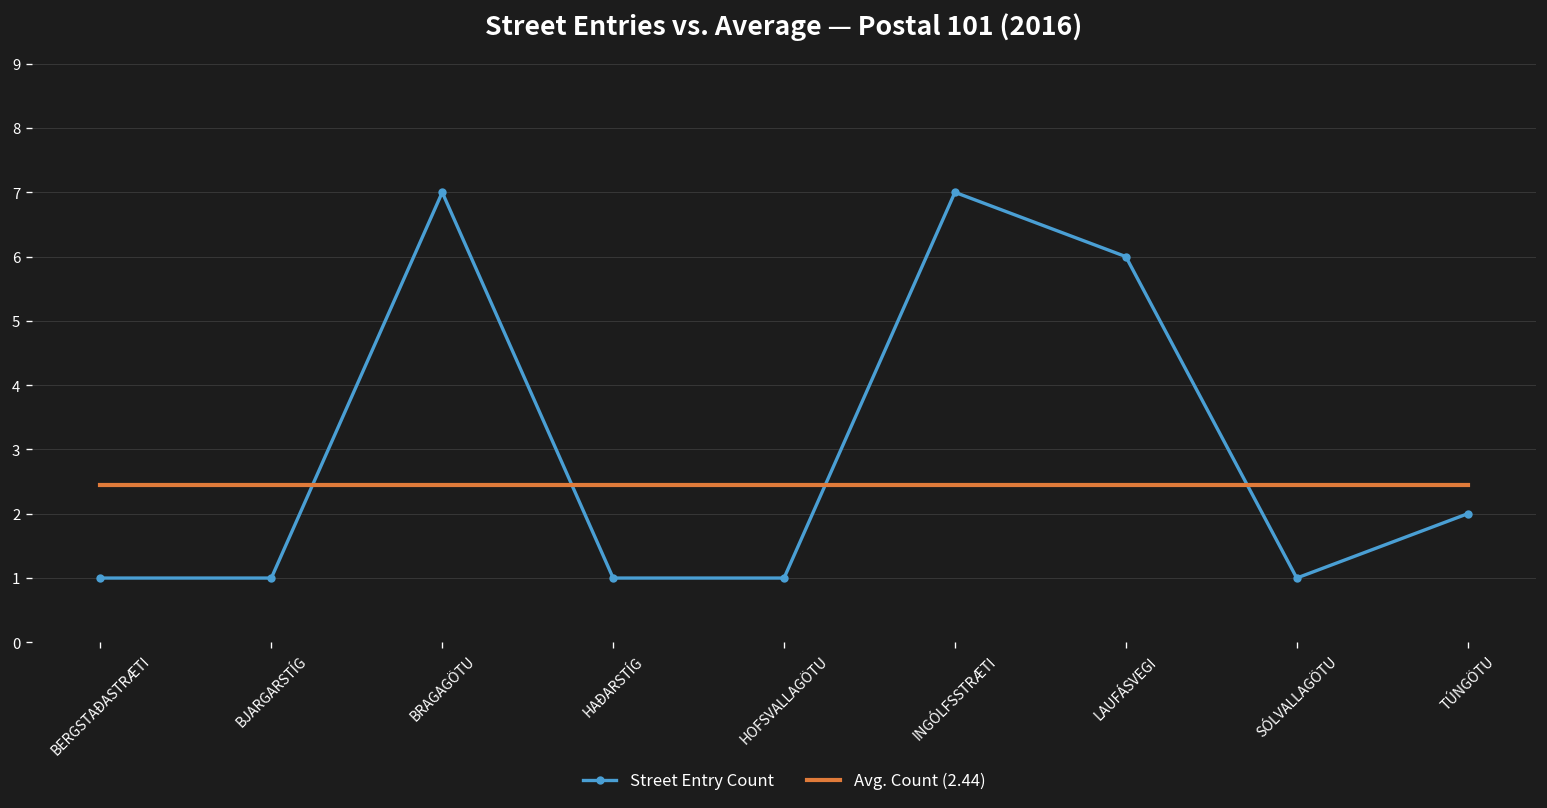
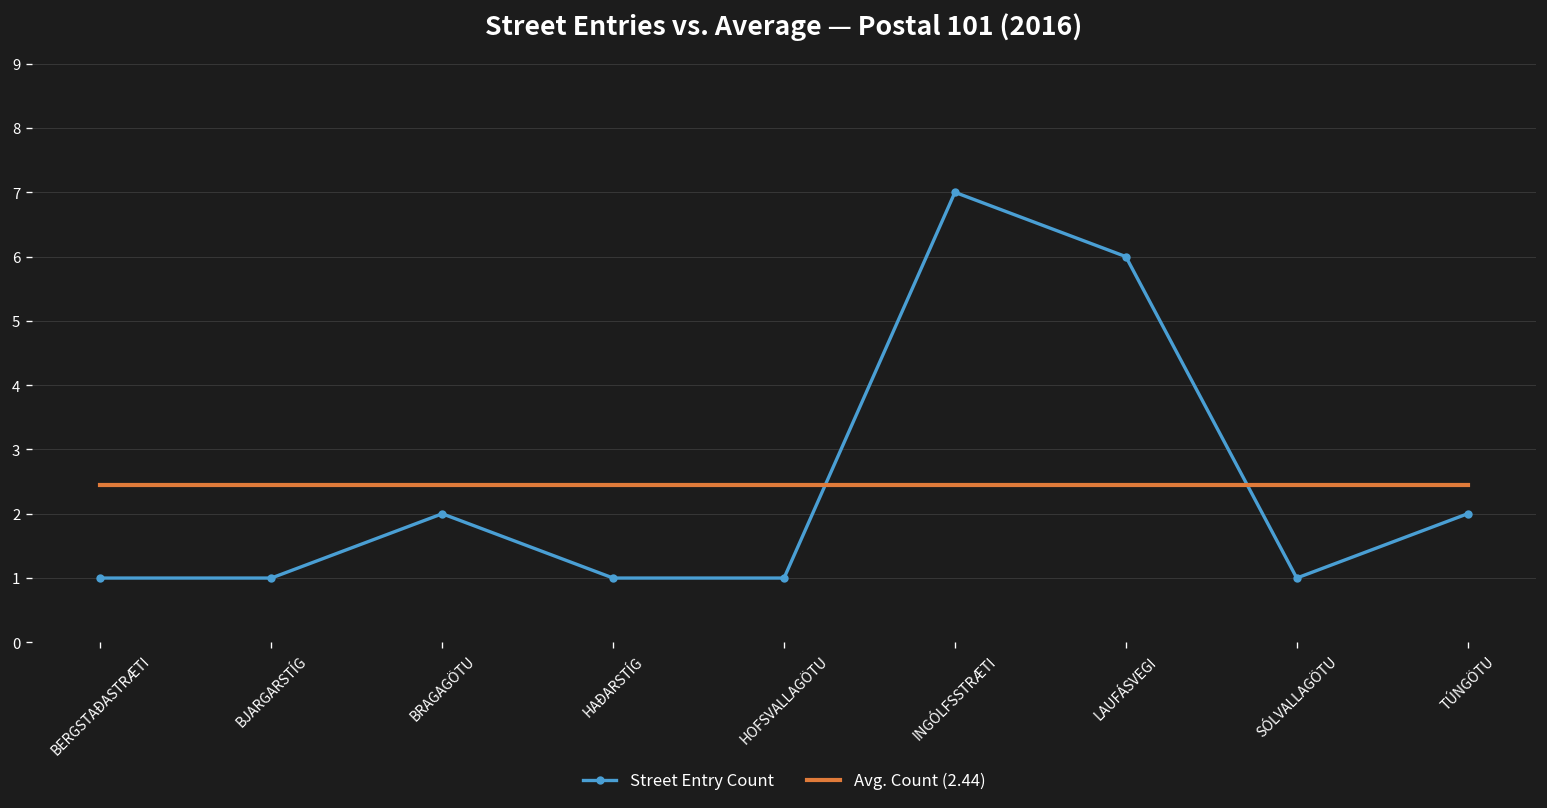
  {
    "Street Entry Count": {
      "BERGSTAÐASTRÆTI": 1,
      "BJARGARSTÍG": 1,
-     "BRAGAGÖTU": 7,
+     "BRAGAGÖTU": 2,
      "HAÐARSTÍG": 1,
      "HOFSVALLAGÖTU": 1,
      "INGÓLFSSTRÆTI": 7,
      "LAUFÁSVEGI": 6,
      "SÓLVALLAGÖTU": 1,
      "TÚNGÖTU": 2
    },
    "Avg. Count (2.44)": {
      "BERGSTAÐASTRÆTI": 2.4,
      "BJARGARSTÍG": 2.4,
      "BRAGAGÖTU": 2.4,
      "HAÐARSTÍG": 2.4,
      "HOFSVALLAGÖTU": 2.4,
      "INGÓLFSSTRÆTI": 2.4,
      "LAUFÁSVEGI": 2.4,
      "SÓLVALLAGÖTU": 2.4,
      "TÚNGÖTU": 2.4
    }
  }
